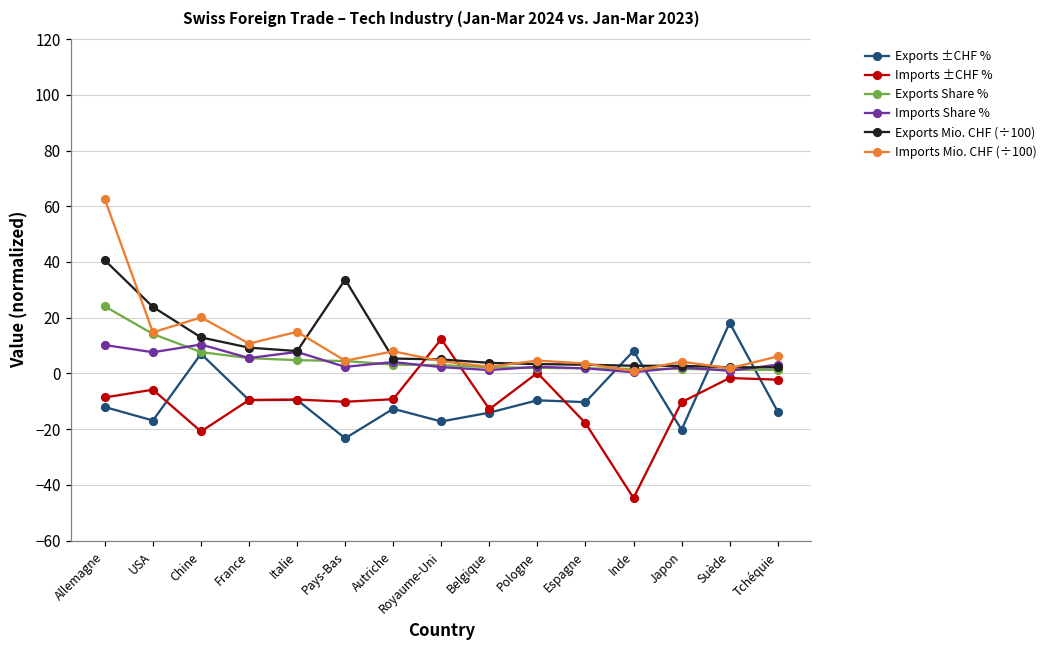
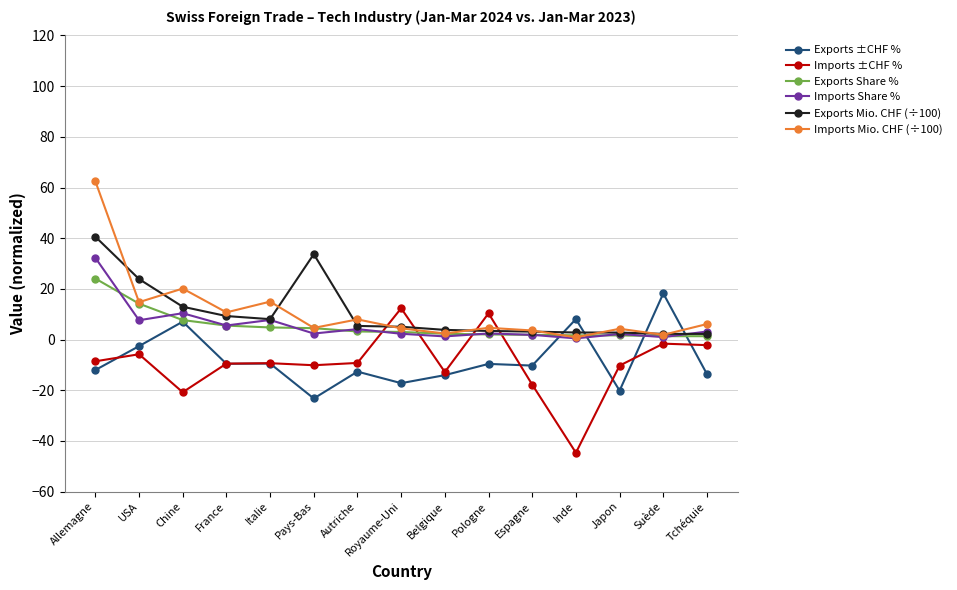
  {
    "Exports ±CHF %": {
      "Allemagne": -12,
-     "USA": -17,
+     "USA": -3,
      "Pays-Bas": -23,
      "Autriche": -13,
      "Royaume-Uni": -17,
      "Belgique": -14,
      "Pologne": -10,
      "Espagne": -10,
      "Inde": 8,
      "Japon": -20,
      "Suède": 18,
      "Tchéquie": -14
    },
    "Imports ±CHF %": {
      "Allemagne": -9,
      "USA": -6,
      "Chine": -21,
      "Pays-Bas": -10,
      "Autriche": -9,
      "Royaume-Uni": 12,
      "Belgique": -13,
-     "Pologne": 0,
+     "Pologne": 10,
      "Espagne": -18,
      "Inde": -45,
      "Japon": -10,
      "Suède": -2,
      "Tchéquie": -2
    },
    "Exports Share %": {
      "Allemagne": 24,
      "Italie": 5
    },
    "Imports Share %": {
-     "Allemagne": 10,
+     "Allemagne": 32,
      "USA": 8,
      "Chine": 10,
      "Pays-Bas": 2,
      "Belgique": 1
    },
    "Exports Mio. CHF (÷100)": {
      "Allemagne": 41,
      "USA": 24,
      "Chine": 13,
      "France": 9,
      "Pays-Bas": 34,
      "Autriche": 5,
      "Belgique": 4,
      "Inde": 3
    },
    "Imports Mio. CHF (÷100)": {
      "Allemagne": 62,
      "Chine": 20,
      "France": 11,
      "Italie": 15,
      "Autriche": 8,
      "Pologne": 5,
      "Japon": 4,
      "Tchéquie": 6
    }
  }
